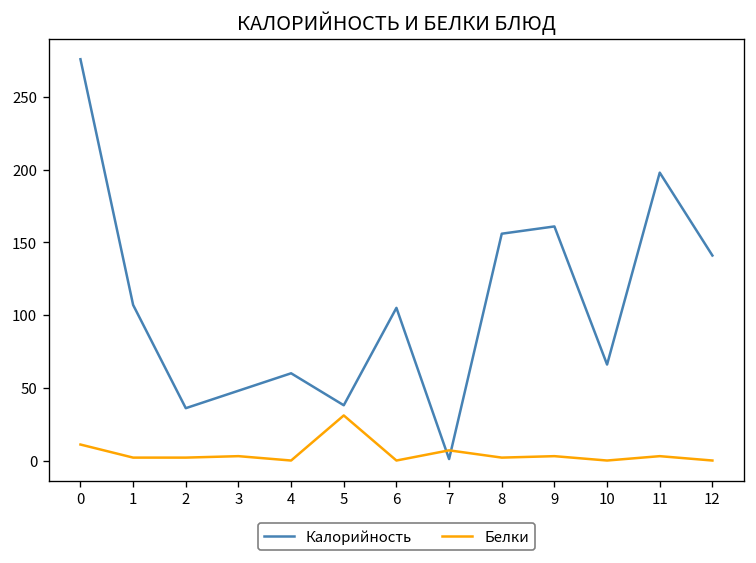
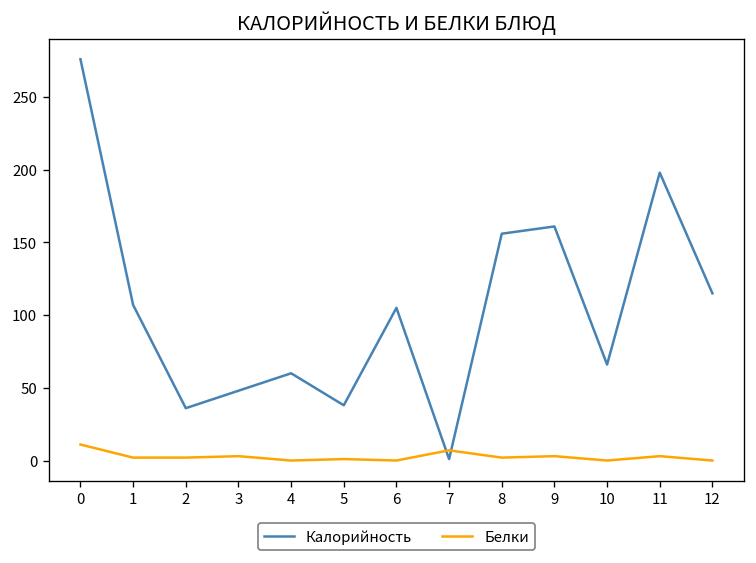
  {
    "Калорийность": {
      "0": 276,
      "1": 107,
      "2": 36,
      "3": 48,
      "4": 60,
      "5": 38,
      "6": 105,
      "7": 1,
      "8": 156,
      "9": 161,
      "10": 66,
      "11": 198,
-     "12": 141
+     "12": 115
    },
    "Белки": {
      "0": 11,
      "1": 2,
      "2": 2,
      "3": 3,
      "4": 0,
-     "5": 31,
+     "5": 1,
      "6": 0,
      "7": 7,
      "8": 2,
      "9": 3,
      "10": 0,
      "11": 3,
      "12": 0
    }
  }
